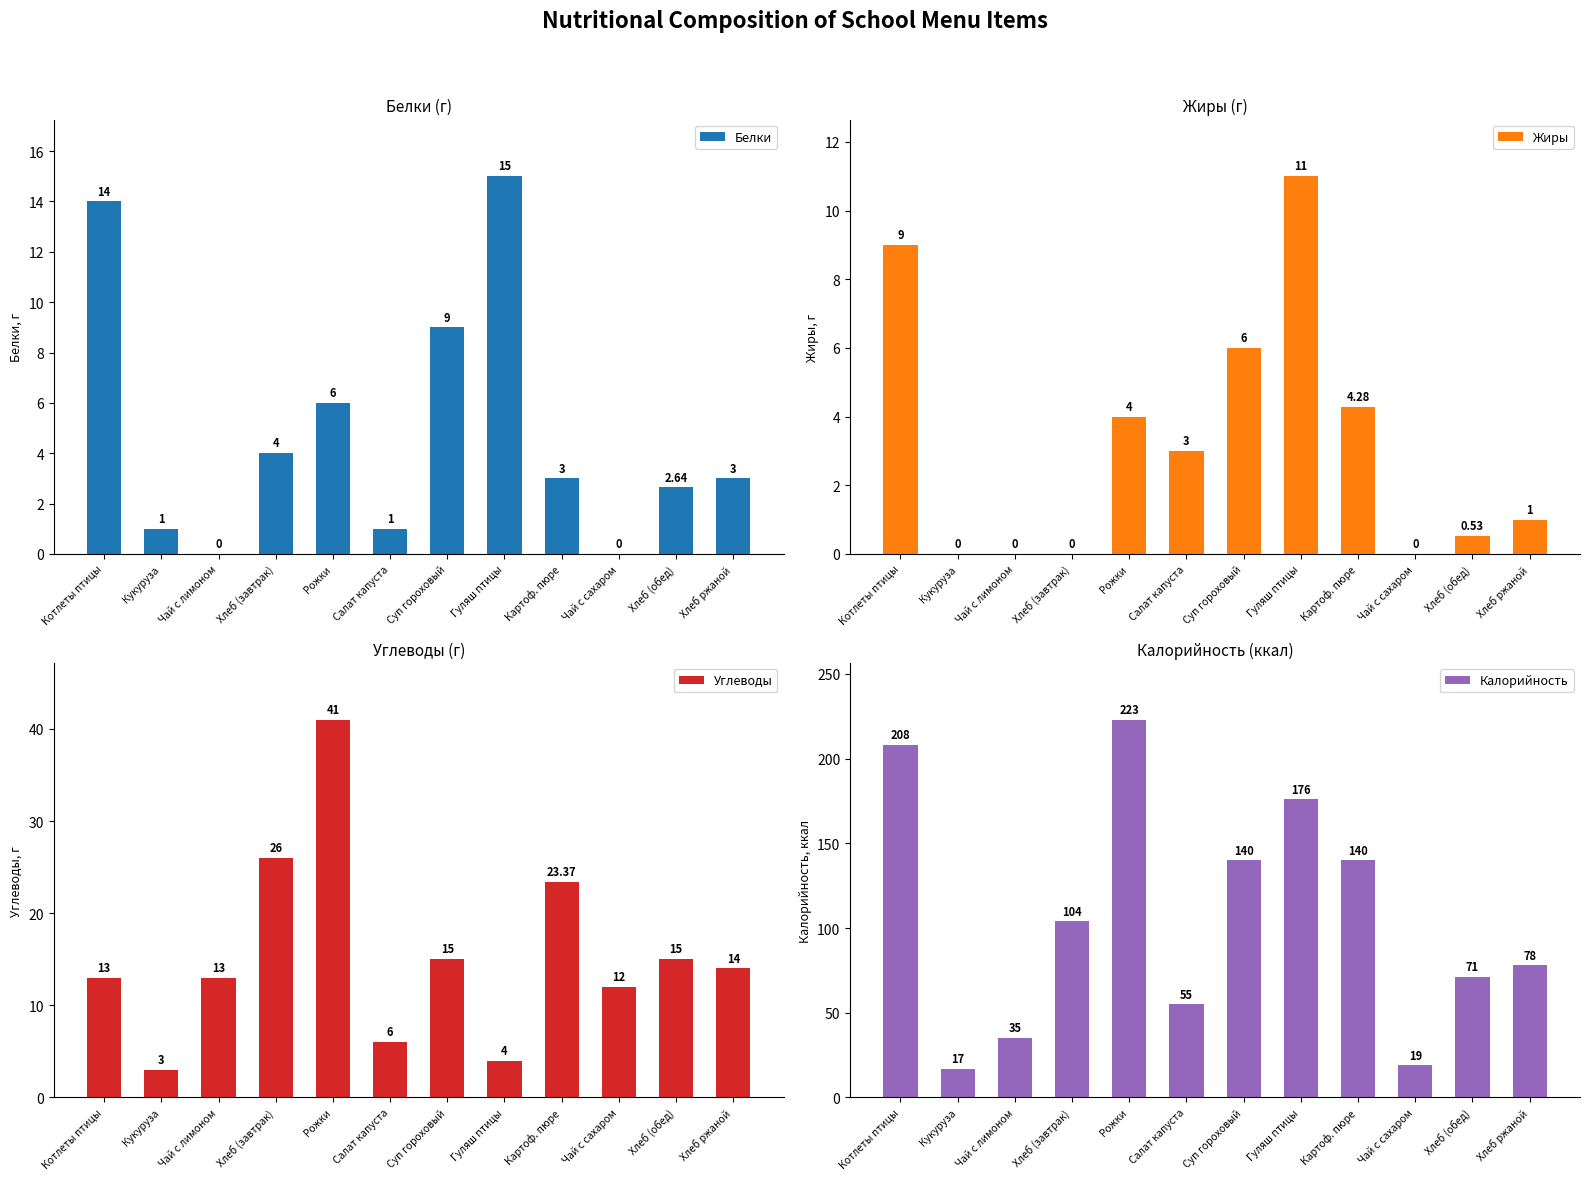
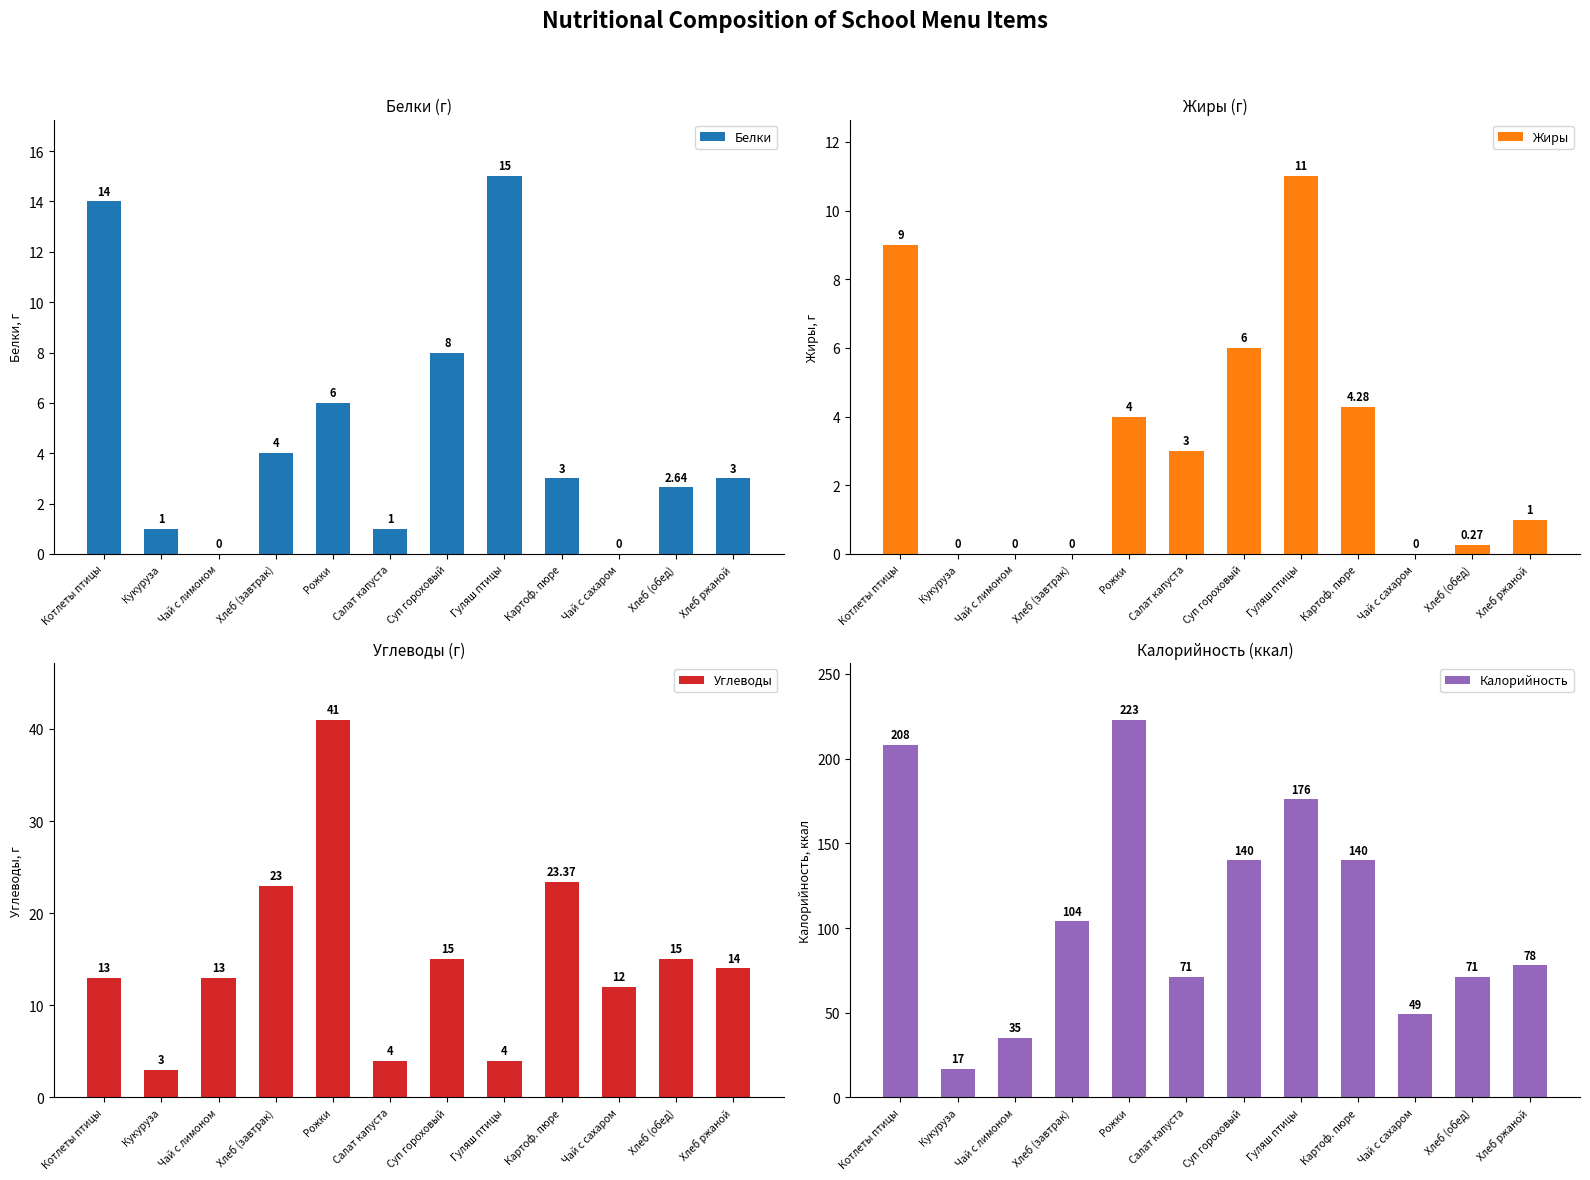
  {
    "Белки (г)": {
      "Котлеты птицы": 14,
      "Кукуруза": 1,
      "Чай с лимоном": 0,
      "Хлеб (завтрак)": 4,
      "Рожки": 6,
      "Салат капуста": 1,
-     "Суп гороховый": 9,
+     "Суп гороховый": 8,
      "Гуляш птицы": 15,
      "Картоф. пюре": 3,
      "Чай с сахаром": 0,
      "Хлеб (обед)": 2.64,
      "Хлеб ржаной": 3
    },
    "Жиры (г)": {
      "Котлеты птицы": 9,
      "Кукуруза": 0,
      "Чай с лимоном": 0,
      "Хлеб (завтрак)": 0,
      "Рожки": 4,
      "Салат капуста": 3,
      "Суп гороховый": 6,
      "Гуляш птицы": 11,
      "Картоф. пюре": 4.28,
      "Чай с сахаром": 0,
-     "Хлеб (обед)": 0.53,
+     "Хлеб (обед)": 0.27,
      "Хлеб ржаной": 1
    },
    "Углеводы (г)": {
      "Котлеты птицы": 13,
      "Кукуруза": 3,
      "Чай с лимоном": 13,
-     "Хлеб (завтрак)": 26,
+     "Хлеб (завтрак)": 23,
      "Рожки": 41,
-     "Салат капуста": 6,
+     "Салат капуста": 4,
      "Суп гороховый": 15,
      "Гуляш птицы": 4,
      "Картоф. пюре": 23.37,
      "Чай с сахаром": 12,
      "Хлеб (обед)": 15,
      "Хлеб ржаной": 14
    },
    "Калорийность (ккал)": {
      "Котлеты птицы": 208,
      "Кукуруза": 17,
      "Чай с лимоном": 35,
      "Хлеб (завтрак)": 104,
      "Рожки": 223,
-     "Салат капуста": 55,
+     "Салат капуста": 71,
      "Суп гороховый": 140,
      "Гуляш птицы": 176,
      "Картоф. пюре": 140,
-     "Чай с сахаром": 19,
+     "Чай с сахаром": 49,
      "Хлеб (обед)": 71,
      "Хлеб ржаной": 78
    }
  }
